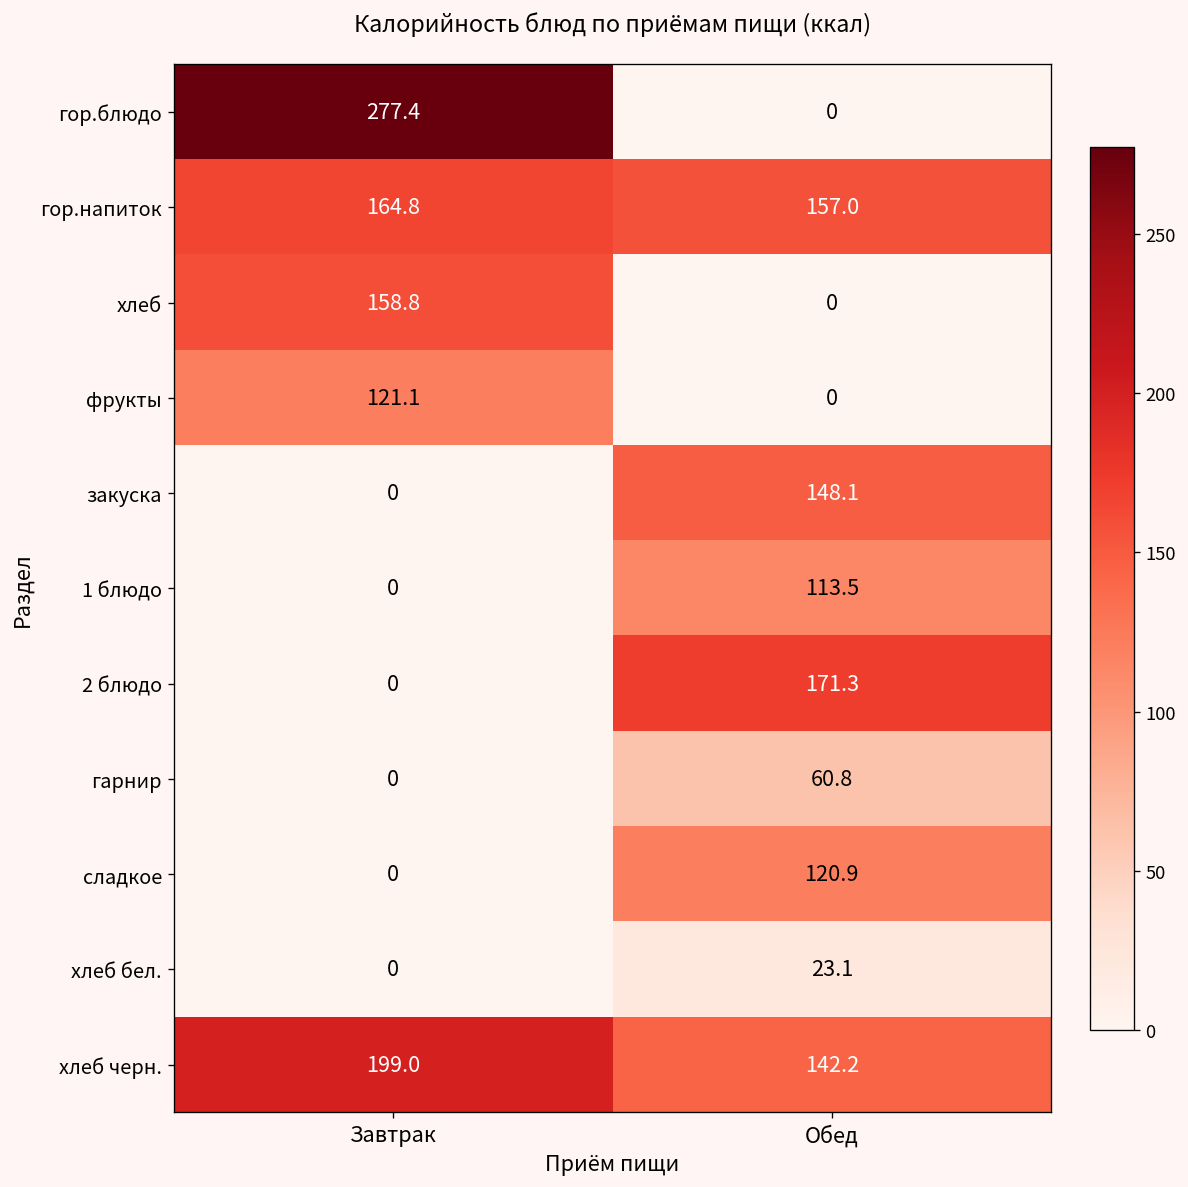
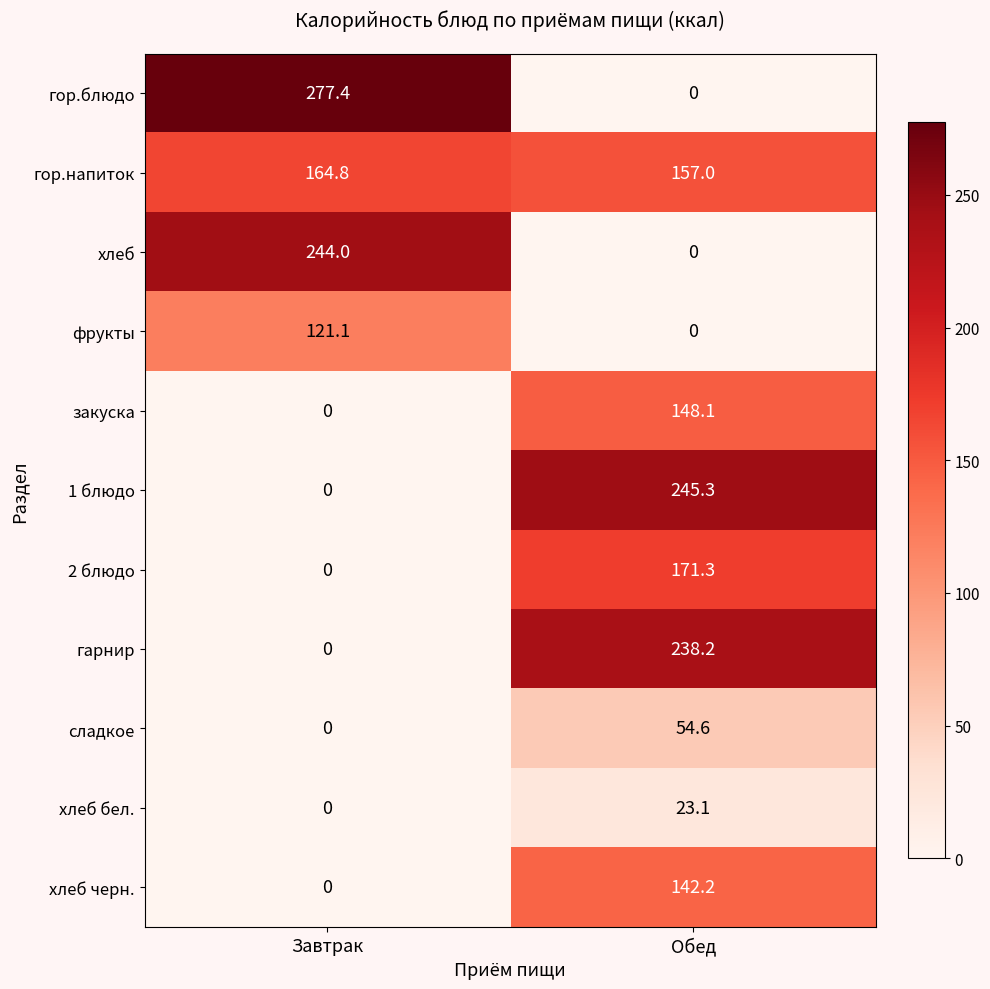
  {
    "гор.блюдо": {
      "Завтрак": 277.4,
      "Обед": 0
    },
    "гор.напиток": {
      "Завтрак": 164.8,
      "Обед": 157.0
    },
    "хлеб": {
-     "Завтрак": 158.8,
+     "Завтрак": 244.0,
      "Обед": 0
    },
    "фрукты": {
      "Завтрак": 121.1,
      "Обед": 0
    },
    "закуска": {
      "Завтрак": 0,
      "Обед": 148.1
    },
    "1 блюдо": {
      "Завтрак": 0,
-     "Обед": 113.5
+     "Обед": 245.3
    },
    "2 блюдо": {
      "Завтрак": 0,
      "Обед": 171.3
    },
    "гарнир": {
      "Завтрак": 0,
-     "Обед": 60.8
+     "Обед": 238.2
    },
    "сладкое": {
      "Завтрак": 0,
-     "Обед": 120.9
+     "Обед": 54.6
    },
    "хлеб бел.": {
      "Завтрак": 0,
      "Обед": 23.1
    },
    "хлеб черн.": {
-     "Завтрак": 199.0,
+     "Завтрак": 0,
      "Обед": 142.2
    }
  }
